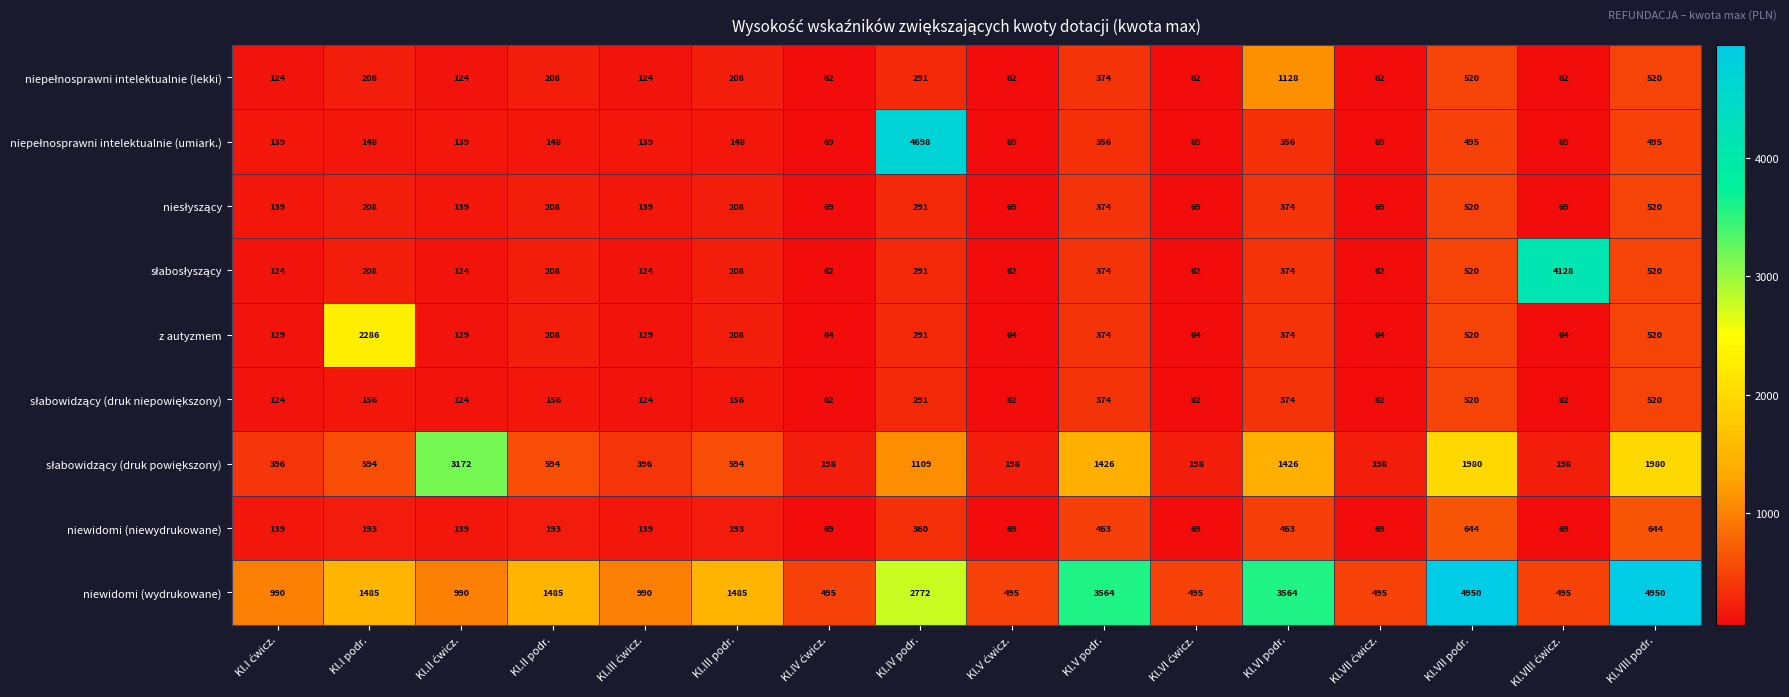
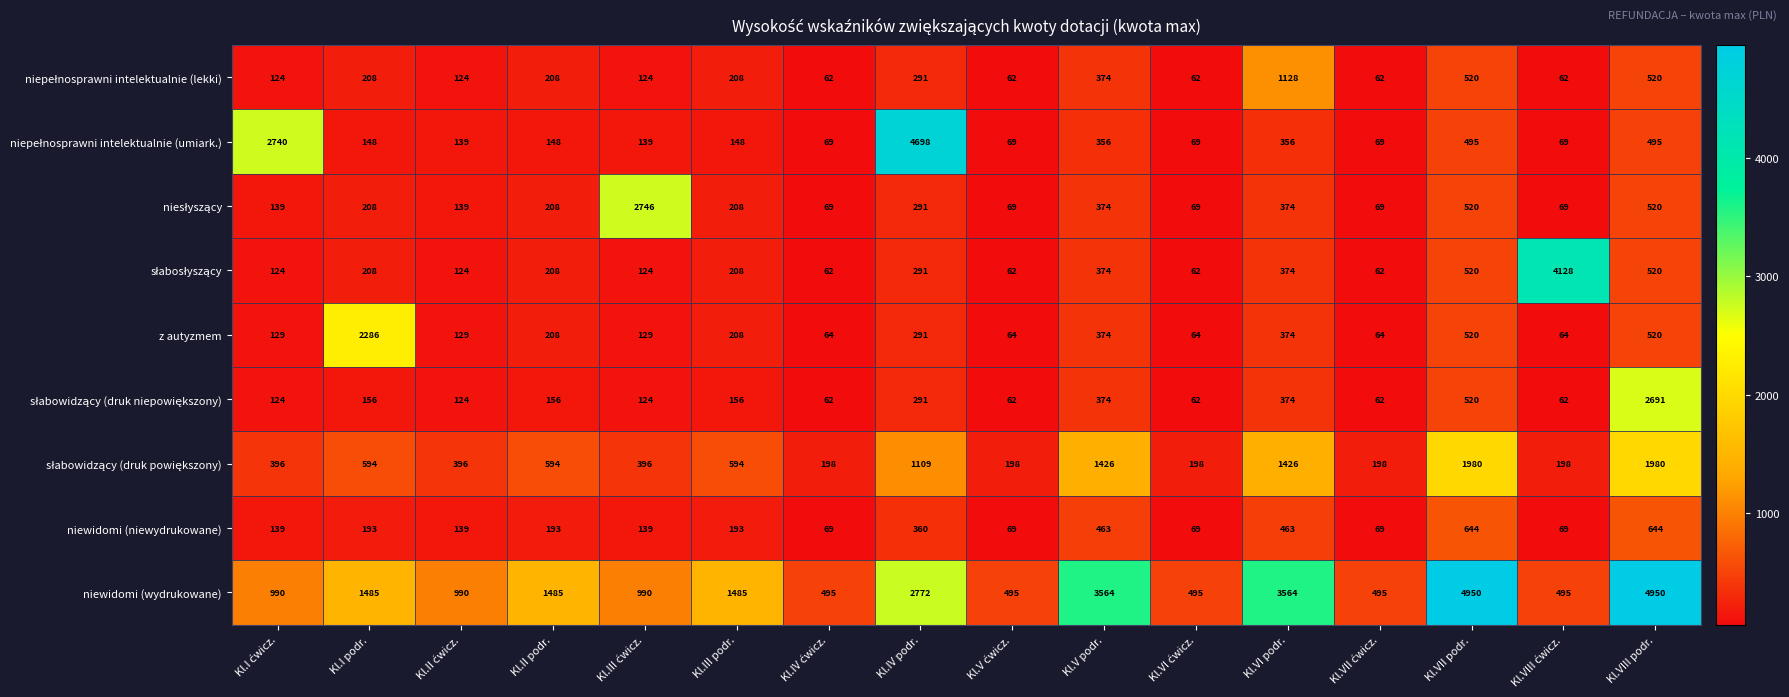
  {
    "niepełnosprawni intelektualnie (lekki)": {
      "Kl.I ćwicz.": 124,
      "Kl.I podr.": 208,
      "Kl.II ćwicz.": 124,
      "Kl.II podr.": 208,
      "Kl.III ćwicz.": 124,
      "Kl.III podr.": 208,
      "Kl.IV ćwicz.": 62,
      "Kl.IV podr.": 291,
      "Kl.V ćwicz.": 62,
      "Kl.V podr.": 374,
      "Kl.VI ćwicz.": 62,
      "Kl.VI podr.": 1128,
      "Kl.VII ćwicz.": 62,
      "Kl.VII podr.": 520,
      "Kl.VIII ćwicz.": 62,
      "Kl.VIII podr.": 520
    },
    "niepełnosprawni intelektualnie (umiark.)": {
-     "Kl.I ćwicz.": 139,
+     "Kl.I ćwicz.": 2740,
      "Kl.I podr.": 148,
      "Kl.II ćwicz.": 139,
      "Kl.II podr.": 148,
      "Kl.III ćwicz.": 139,
      "Kl.III podr.": 148,
      "Kl.IV ćwicz.": 69,
      "Kl.IV podr.": 4698,
      "Kl.V ćwicz.": 69,
      "Kl.V podr.": 356,
      "Kl.VI ćwicz.": 69,
      "Kl.VI podr.": 356,
      "Kl.VII ćwicz.": 69,
      "Kl.VII podr.": 495,
      "Kl.VIII ćwicz.": 69,
      "Kl.VIII podr.": 495
    },
    "niesłyszący": {
      "Kl.I ćwicz.": 139,
      "Kl.I podr.": 208,
      "Kl.II ćwicz.": 139,
      "Kl.II podr.": 208,
-     "Kl.III ćwicz.": 139,
+     "Kl.III ćwicz.": 2746,
      "Kl.III podr.": 208,
      "Kl.IV ćwicz.": 69,
      "Kl.IV podr.": 291,
      "Kl.V ćwicz.": 69,
      "Kl.V podr.": 374,
      "Kl.VI ćwicz.": 69,
      "Kl.VI podr.": 374,
      "Kl.VII ćwicz.": 69,
      "Kl.VII podr.": 520,
      "Kl.VIII ćwicz.": 69,
      "Kl.VIII podr.": 520
    },
    "słabosłyszący": {
      "Kl.I ćwicz.": 124,
      "Kl.I podr.": 208,
      "Kl.II ćwicz.": 124,
      "Kl.II podr.": 208,
      "Kl.III ćwicz.": 124,
      "Kl.III podr.": 208,
      "Kl.IV ćwicz.": 62,
      "Kl.IV podr.": 291,
      "Kl.V ćwicz.": 62,
      "Kl.V podr.": 374,
      "Kl.VI ćwicz.": 62,
      "Kl.VI podr.": 374,
      "Kl.VII ćwicz.": 62,
      "Kl.VII podr.": 520,
      "Kl.VIII ćwicz.": 4128,
      "Kl.VIII podr.": 520
    },
    "z autyzmem": {
      "Kl.I ćwicz.": 129,
      "Kl.I podr.": 2286,
      "Kl.II ćwicz.": 129,
      "Kl.II podr.": 208,
      "Kl.III ćwicz.": 129,
      "Kl.III podr.": 208,
      "Kl.IV ćwicz.": 64,
      "Kl.IV podr.": 291,
      "Kl.V ćwicz.": 64,
      "Kl.V podr.": 374,
      "Kl.VI ćwicz.": 64,
      "Kl.VI podr.": 374,
      "Kl.VII ćwicz.": 64,
      "Kl.VII podr.": 520,
      "Kl.VIII ćwicz.": 64,
      "Kl.VIII podr.": 520
    },
    "słabowidzący (druk niepowiększony)": {
      "Kl.I ćwicz.": 124,
      "Kl.I podr.": 156,
      "Kl.II ćwicz.": 124,
      "Kl.II podr.": 156,
      "Kl.III ćwicz.": 124,
      "Kl.III podr.": 156,
      "Kl.IV ćwicz.": 62,
      "Kl.IV podr.": 291,
      "Kl.V ćwicz.": 62,
      "Kl.V podr.": 374,
      "Kl.VI ćwicz.": 62,
      "Kl.VI podr.": 374,
      "Kl.VII ćwicz.": 62,
      "Kl.VII podr.": 520,
      "Kl.VIII ćwicz.": 62,
-     "Kl.VIII podr.": 520
+     "Kl.VIII podr.": 2691
    },
    "słabowidzący (druk powiększony)": {
      "Kl.I ćwicz.": 396,
      "Kl.I podr.": 594,
-     "Kl.II ćwicz.": 3172,
+     "Kl.II ćwicz.": 396,
      "Kl.II podr.": 594,
      "Kl.III ćwicz.": 396,
      "Kl.III podr.": 594,
      "Kl.IV ćwicz.": 198,
      "Kl.IV podr.": 1109,
      "Kl.V ćwicz.": 198,
      "Kl.V podr.": 1426,
      "Kl.VI ćwicz.": 198,
      "Kl.VI podr.": 1426,
      "Kl.VII ćwicz.": 198,
      "Kl.VII podr.": 1980,
      "Kl.VIII ćwicz.": 198,
      "Kl.VIII podr.": 1980
    },
    "niewidomi (niewydrukowane)": {
      "Kl.I ćwicz.": 139,
      "Kl.I podr.": 193,
      "Kl.II ćwicz.": 139,
      "Kl.II podr.": 193,
      "Kl.III ćwicz.": 139,
      "Kl.III podr.": 193,
      "Kl.IV ćwicz.": 69,
      "Kl.IV podr.": 360,
      "Kl.V ćwicz.": 69,
      "Kl.V podr.": 463,
      "Kl.VI ćwicz.": 69,
      "Kl.VI podr.": 463,
      "Kl.VII ćwicz.": 69,
      "Kl.VII podr.": 644,
      "Kl.VIII ćwicz.": 69,
      "Kl.VIII podr.": 644
    },
    "niewidomi (wydrukowane)": {
      "Kl.I ćwicz.": 990,
      "Kl.I podr.": 1485,
      "Kl.II ćwicz.": 990,
      "Kl.II podr.": 1485,
      "Kl.III ćwicz.": 990,
      "Kl.III podr.": 1485,
      "Kl.IV ćwicz.": 495,
      "Kl.IV podr.": 2772,
      "Kl.V ćwicz.": 495,
      "Kl.V podr.": 3564,
      "Kl.VI ćwicz.": 495,
      "Kl.VI podr.": 3564,
      "Kl.VII ćwicz.": 495,
      "Kl.VII podr.": 4950,
      "Kl.VIII ćwicz.": 495,
      "Kl.VIII podr.": 4950
    }
  }
